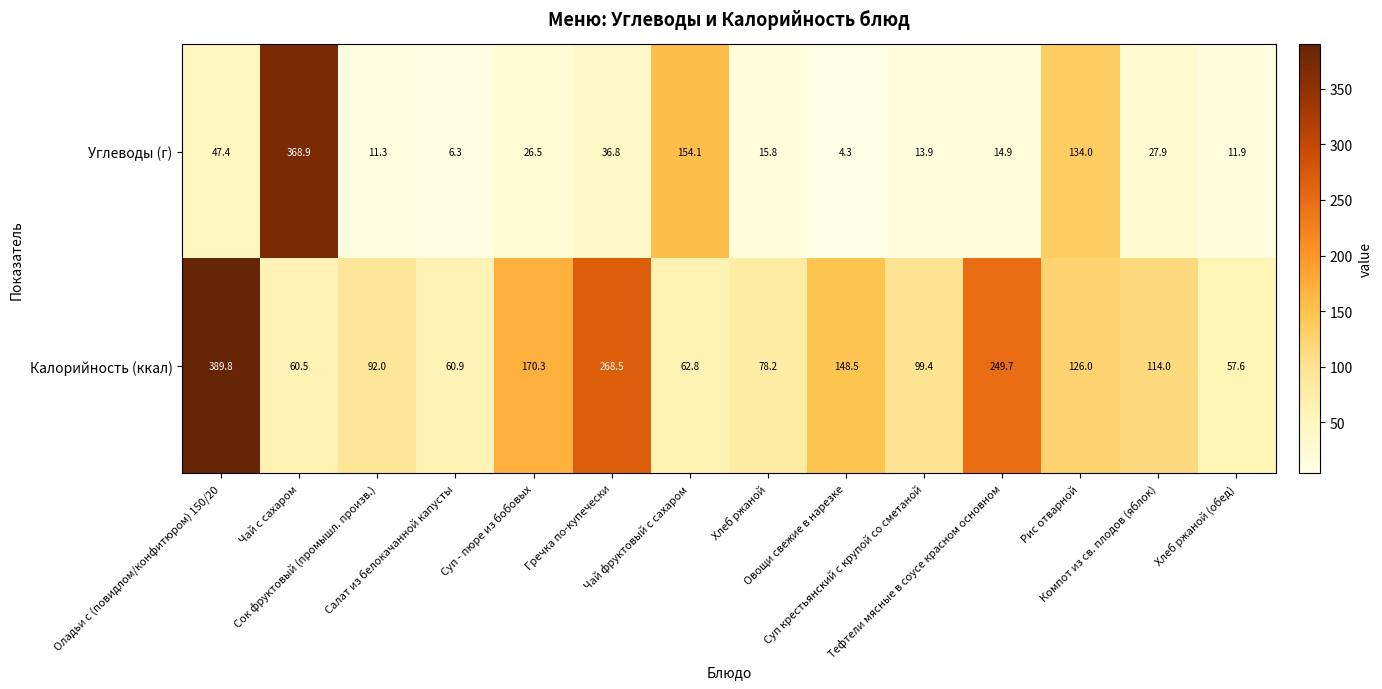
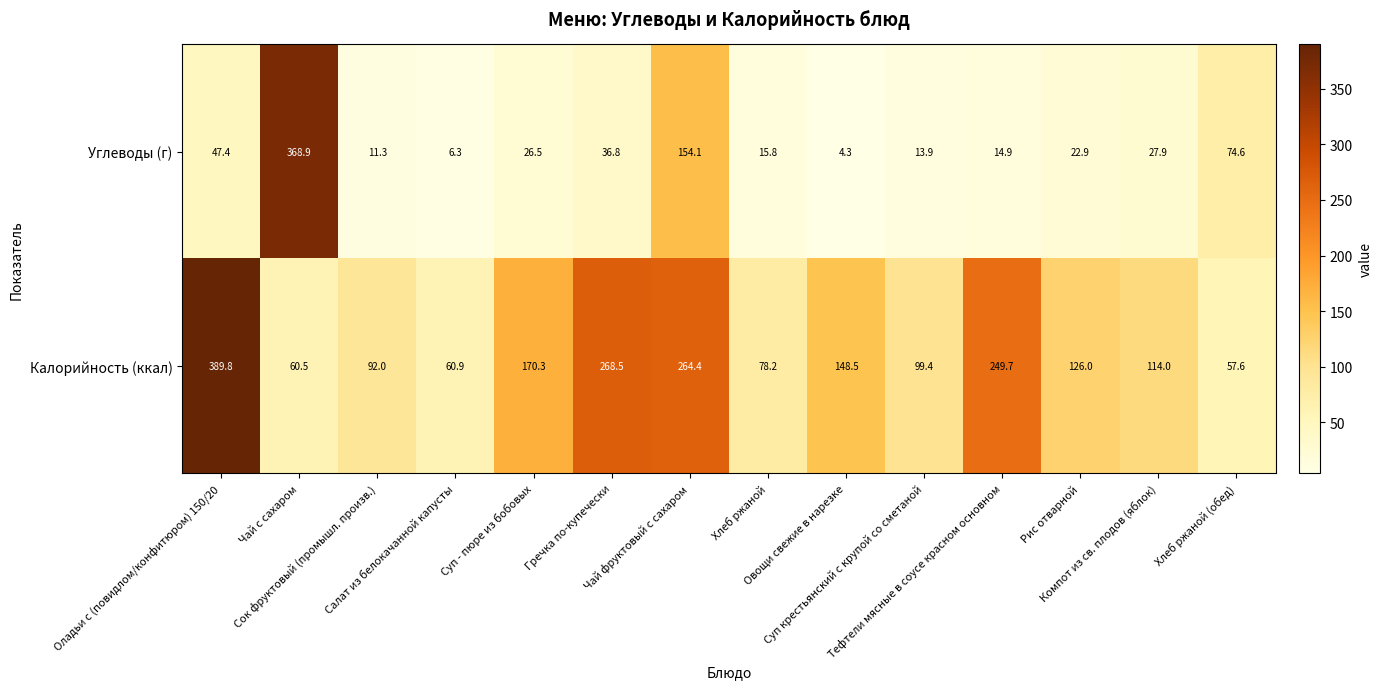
  {
    "Углеводы (г)": {
      "Оладьи с (повидлом/конфитюром) 150/20": 47.4,
      "Чай с сахаром": 368.9,
      "Сок фруктовый (промышл. произв.)": 11.3,
      "Салат из белокачанной капусты": 6.3,
      "Суп - пюре из бобовых": 26.5,
      "Гречка по-купечески": 36.8,
      "Чай фруктовый с сахаром": 154.1,
      "Хлеб ржаной": 15.8,
      "Овощи свежие в нарезке": 4.3,
      "Суп крестьянский с крупой со сметаной": 13.9,
      "Тефтели мясные в соусе красном основном": 14.9,
-     "Рис отварной": 134.0,
+     "Рис отварной": 22.9,
      "Компот из св. плодов (яблок)": 27.9,
-     "Хлеб ржаной (обед)": 11.9
+     "Хлеб ржаной (обед)": 74.6
    },
    "Калорийность (ккал)": {
      "Оладьи с (повидлом/конфитюром) 150/20": 389.8,
      "Чай с сахаром": 60.5,
      "Сок фруктовый (промышл. произв.)": 92.0,
      "Салат из белокачанной капусты": 60.9,
      "Суп - пюре из бобовых": 170.3,
      "Гречка по-купечески": 268.5,
-     "Чай фруктовый с сахаром": 62.8,
+     "Чай фруктовый с сахаром": 264.4,
      "Хлеб ржаной": 78.2,
      "Овощи свежие в нарезке": 148.5,
      "Суп крестьянский с крупой со сметаной": 99.4,
      "Тефтели мясные в соусе красном основном": 249.7,
      "Рис отварной": 126.0,
      "Компот из св. плодов (яблок)": 114.0,
      "Хлеб ржаной (обед)": 57.6
    }
  }
